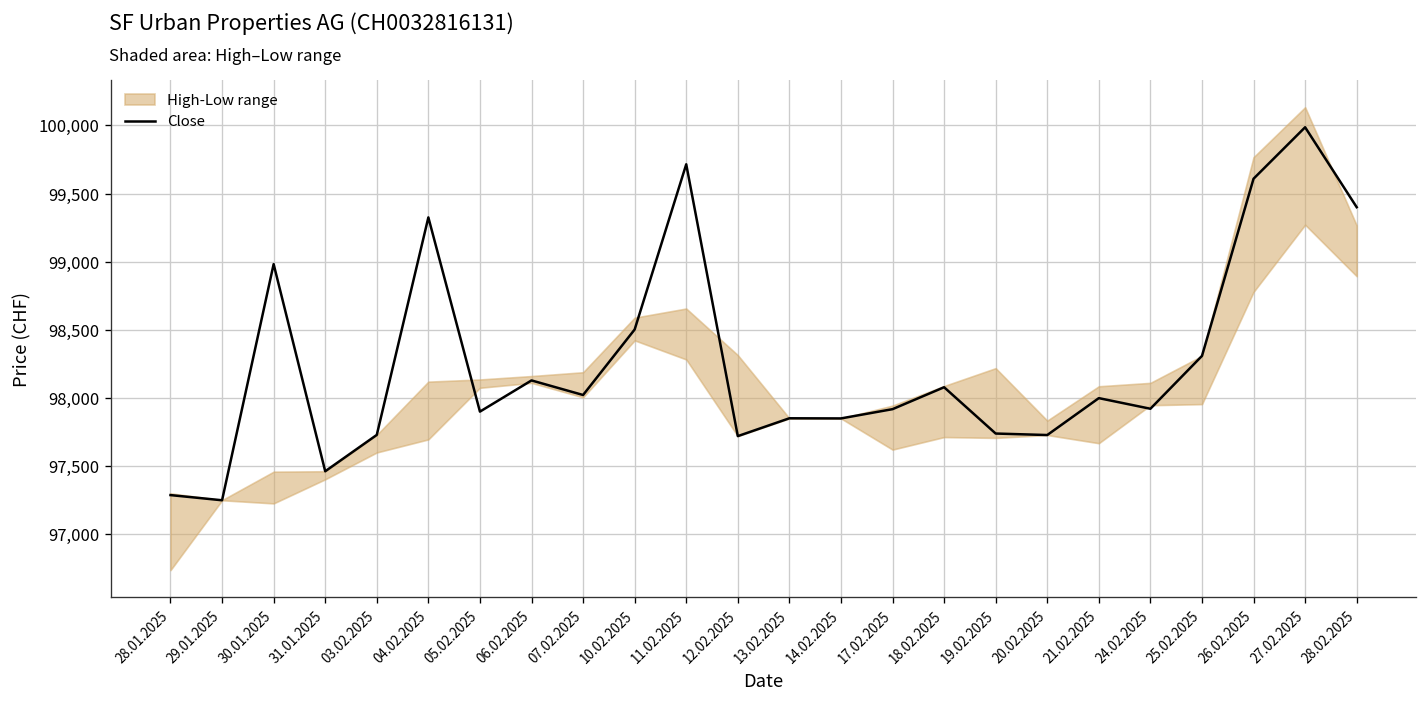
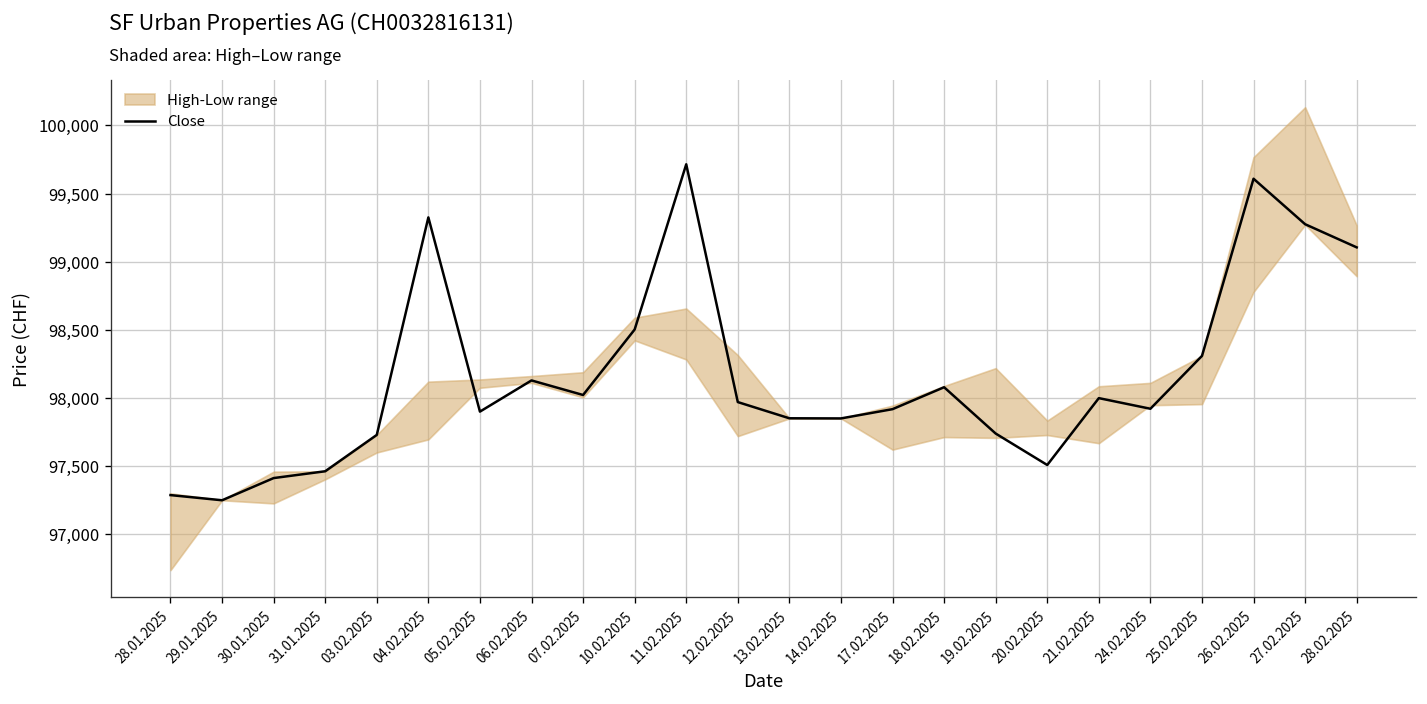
  {
    "Close": {
-     "30.01.2025": "98,980",
+     "30.01.2025": "97,410",
      "04.02.2025": "99,330",
      "05.02.2025": "97,900",
      "06.02.2025": "98,130",
      "07.02.2025": "98,020",
      "10.02.2025": "98,500",
      "11.02.2025": "99,720",
-     "12.02.2025": "97,720",
+     "12.02.2025": "97,970",
      "17.02.2025": "97,920",
      "19.02.2025": "97,740",
-     "20.02.2025": "97,730",
+     "20.02.2025": "97,510",
      "21.02.2025": "98,000",
      "24.02.2025": "97,920",
      "26.02.2025": "99,610",
-     "27.02.2025": "99,990",
-     "28.02.2025": "99,400"
+     "27.02.2025": "99,280",
+     "28.02.2025": "99,110"
    }
  }
